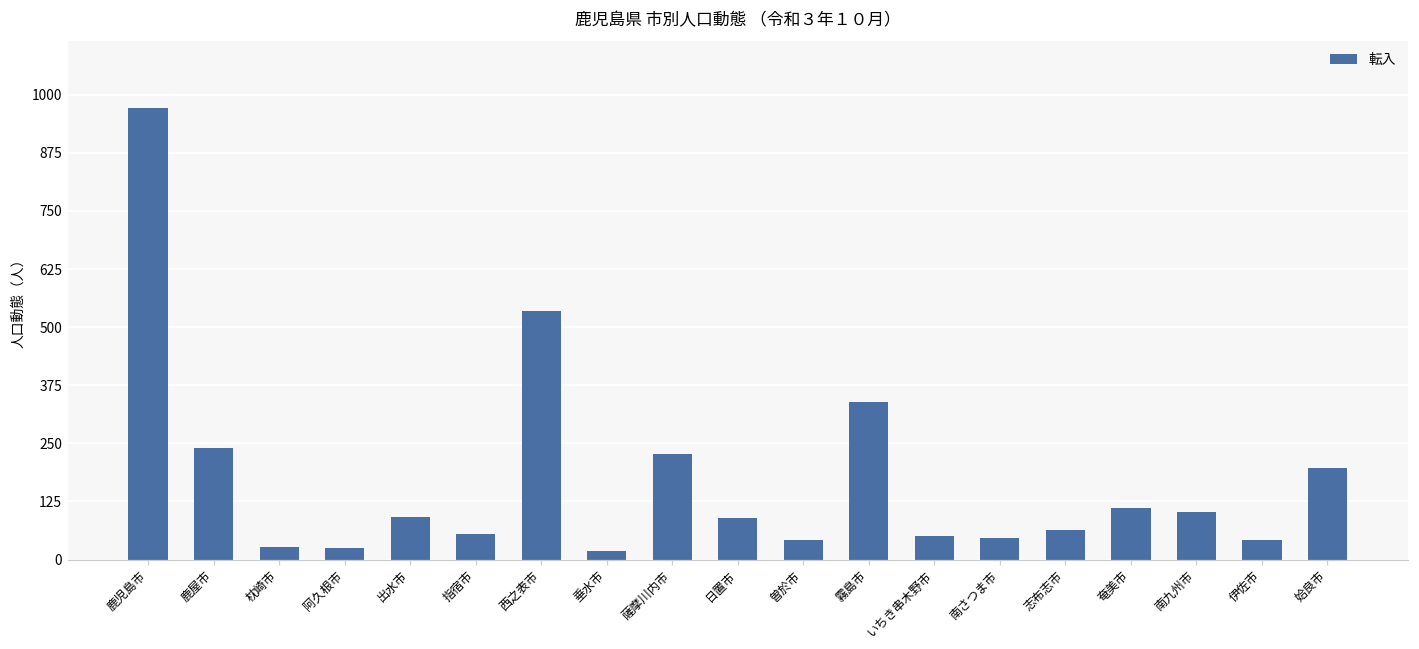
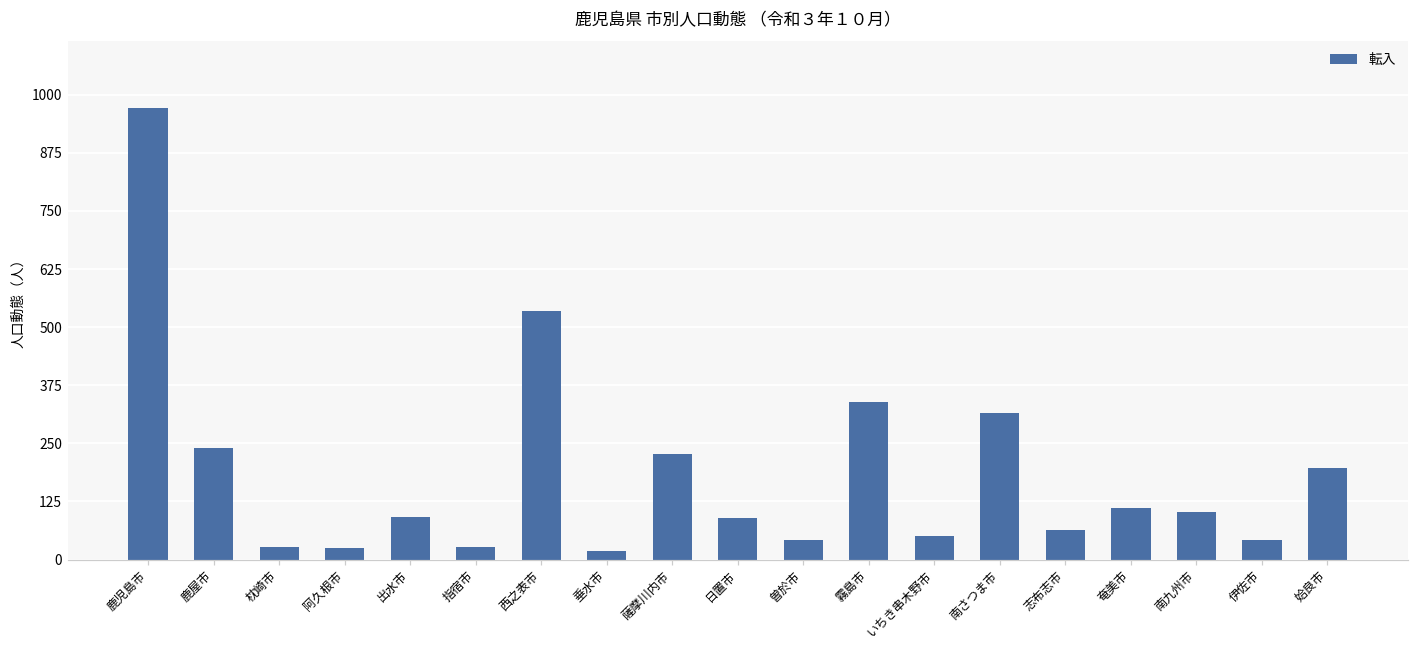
  {
    "鹿児島市": 970,
    "鹿屋市": 240,
    "枕崎市": 30,
    "阿久根市": 20,
    "出水市": 90,
-   "指宿市": 60,
+   "指宿市": 30,
    "西之表市": 530,
    "垂水市": 20,
    "薩摩川内市": 230,
    "日置市": 90,
    "曽於市": 40,
    "霧島市": 340,
    "いちき串木野市": 50,
-   "南さつま市": 50,
+   "南さつま市": 320,
    "志布志市": 60,
    "奄美市": 110,
    "南九州市": 100,
    "伊佐市": 40,
    "姶良市": 200
  }
